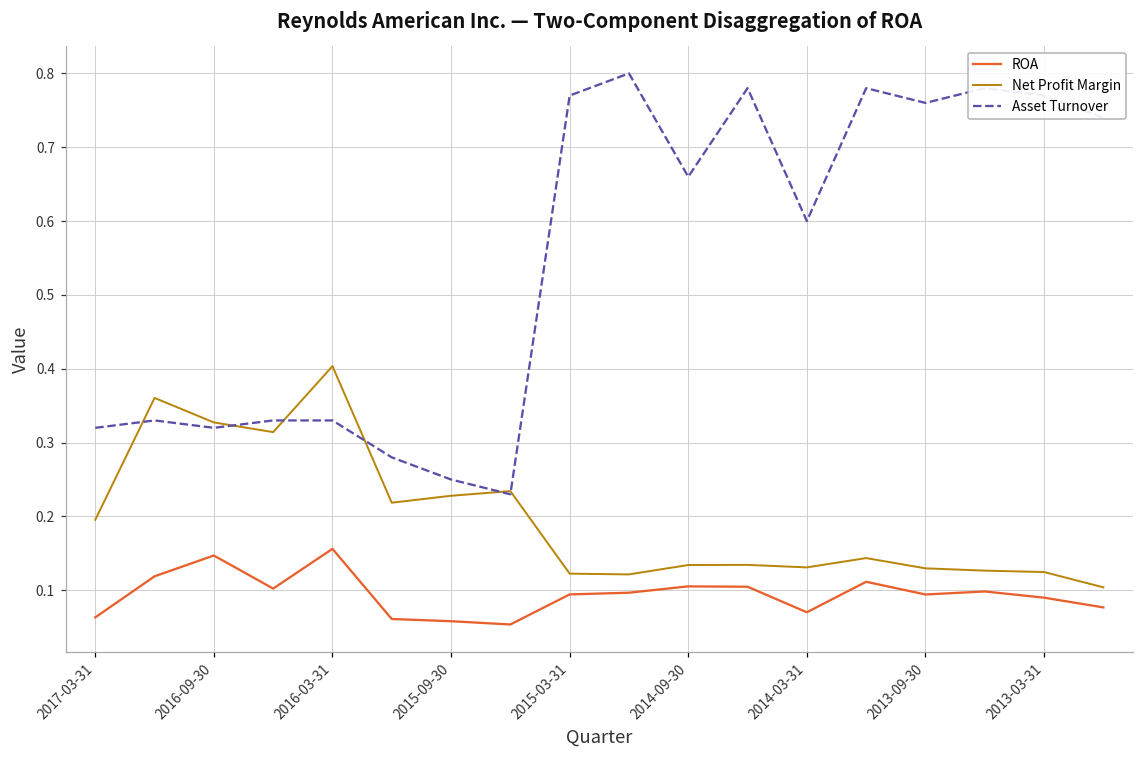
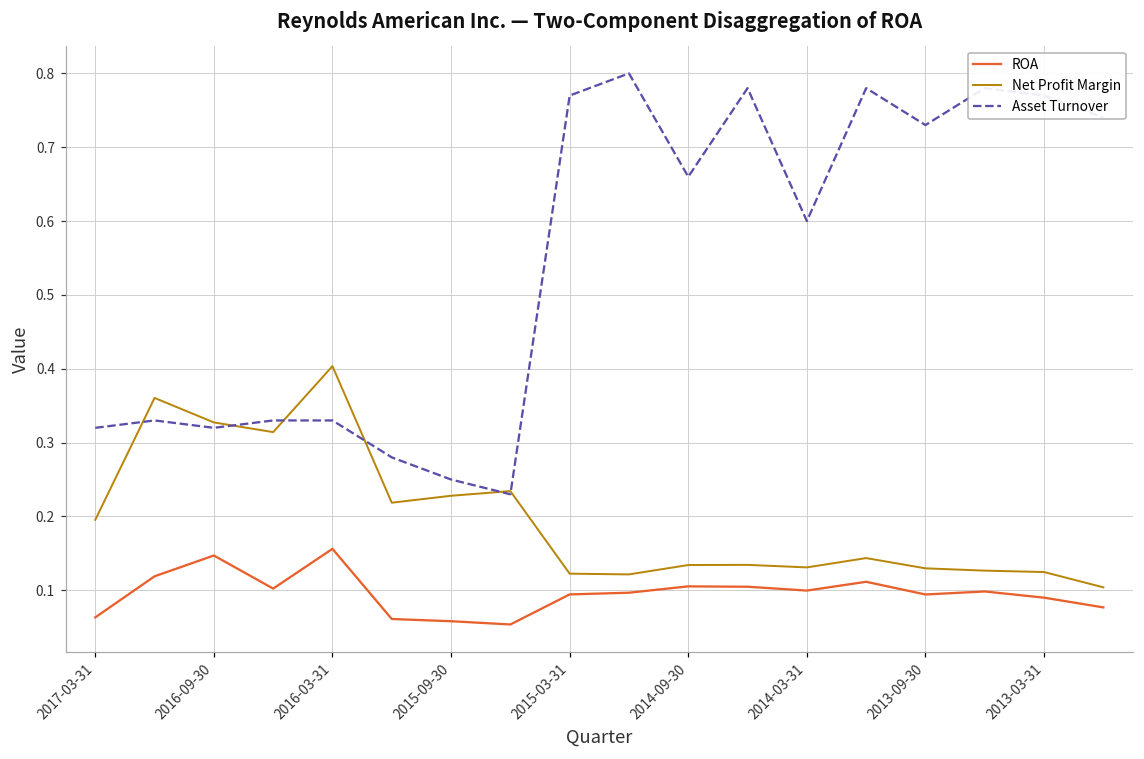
  {
    "ROA": {
      "2017-03-31": 0.06,
      "2016-09-30": 0.15,
      "2016-03-31": 0.16,
      "2015-09-30": 0.06,
      "2015-03-31": 0.09,
      "2014-09-30": 0.11,
-     "2014-03-31": 0.07,
+     "2014-03-31": 0.10,
      "2013-09-30": 0.09,
      "2013-03-31": 0.09
    },
    "Net Profit Margin": {
      "2017-03-31": 0.20,
      "2016-09-30": 0.33,
      "2016-03-31": 0.40,
      "2015-09-30": 0.23,
      "2015-03-31": 0.12,
      "2014-09-30": 0.13,
      "2014-03-31": 0.13,
      "2013-09-30": 0.13,
      "2013-03-31": 0.12
    },
    "Asset Turnover": {
      "2017-03-31": 0.32,
      "2016-09-30": 0.32,
      "2016-03-31": 0.33,
      "2015-09-30": 0.25,
      "2015-03-31": 0.77,
      "2014-09-30": 0.66,
      "2014-03-31": 0.60,
-     "2013-09-30": 0.76
+     "2013-09-30": 0.73
    }
  }
